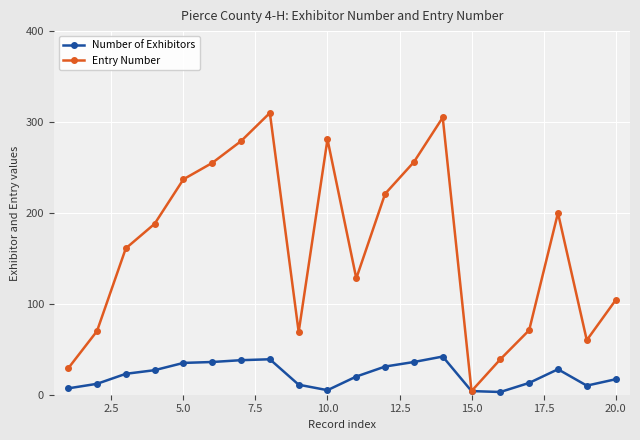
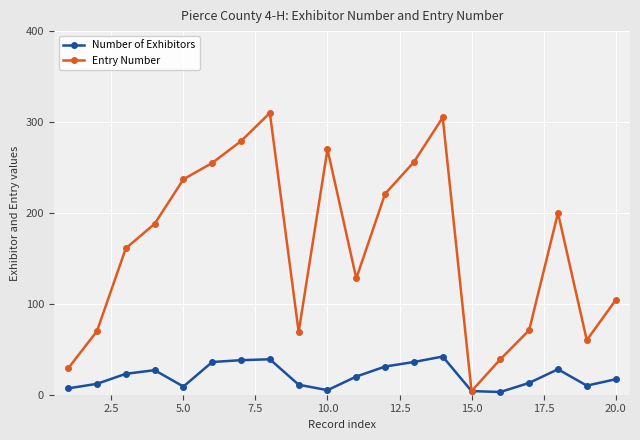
  {
    "Number of Exhibitors": {
-     "5.0": 40,
+     "5.0": 10,
      "10.0": 10,
      "20.0": 20
    },
    "Entry Number": {
      "5.0": 240,
-     "10.0": 280,
+     "10.0": 270,
      "20.0": 100
    }
  }
